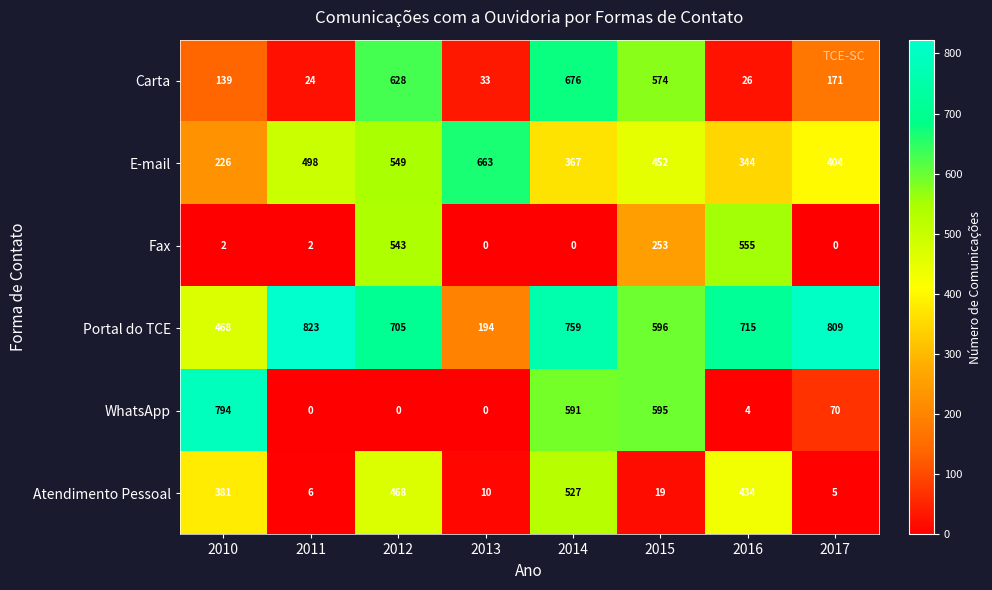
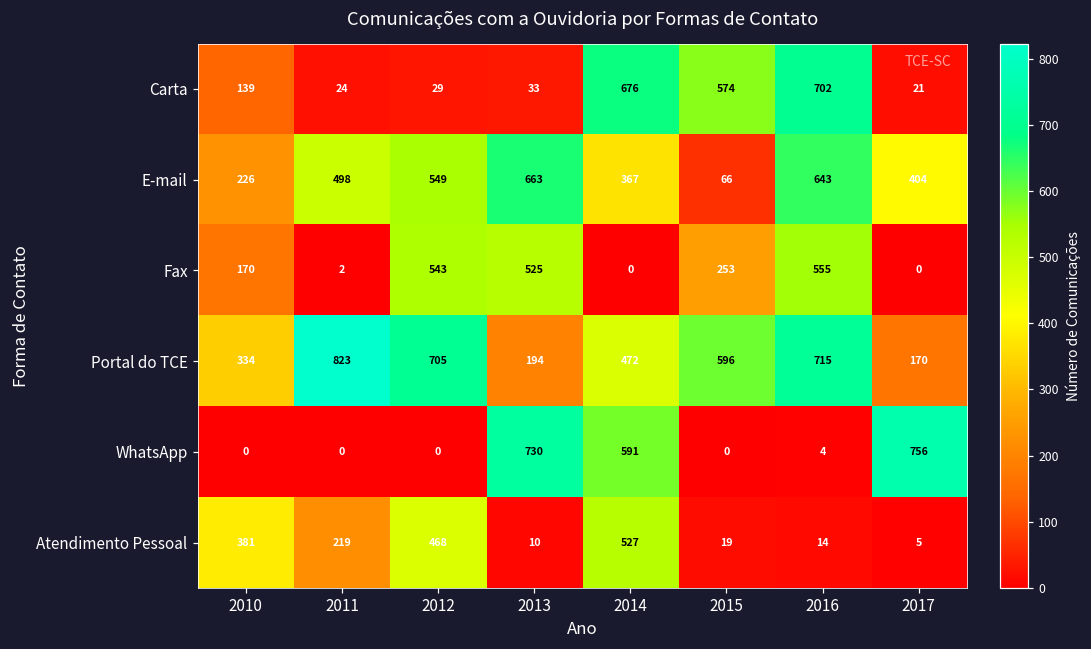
  {
    "Carta": {
      "2010": 139,
      "2011": 24,
-     "2012": 628,
+     "2012": 29,
      "2013": 33,
      "2014": 676,
      "2015": 574,
-     "2016": 26,
-     "2017": 171
+     "2016": 702,
+     "2017": 21
    },
    "E-mail": {
      "2010": 226,
      "2011": 498,
      "2012": 549,
      "2013": 663,
      "2014": 367,
-     "2015": 452,
-     "2016": 344,
+     "2015": 66,
+     "2016": 643,
      "2017": 404
    },
    "Fax": {
-     "2010": 2,
+     "2010": 170,
      "2011": 2,
      "2012": 543,
-     "2013": 0,
+     "2013": 525,
      "2014": 0,
      "2015": 253,
      "2016": 555,
      "2017": 0
    },
    "Portal do TCE": {
-     "2010": 468,
+     "2010": 334,
      "2011": 823,
      "2012": 705,
      "2013": 194,
-     "2014": 759,
+     "2014": 472,
      "2015": 596,
      "2016": 715,
-     "2017": 809
+     "2017": 170
    },
    "WhatsApp": {
-     "2010": 794,
+     "2010": 0,
      "2011": 0,
      "2012": 0,
-     "2013": 0,
+     "2013": 730,
      "2014": 591,
-     "2015": 595,
+     "2015": 0,
      "2016": 4,
-     "2017": 70
+     "2017": 756
    },
    "Atendimento Pessoal": {
      "2010": 381,
-     "2011": 6,
+     "2011": 219,
      "2012": 468,
      "2013": 10,
      "2014": 527,
      "2015": 19,
-     "2016": 434,
+     "2016": 14,
      "2017": 5
    }
  }
